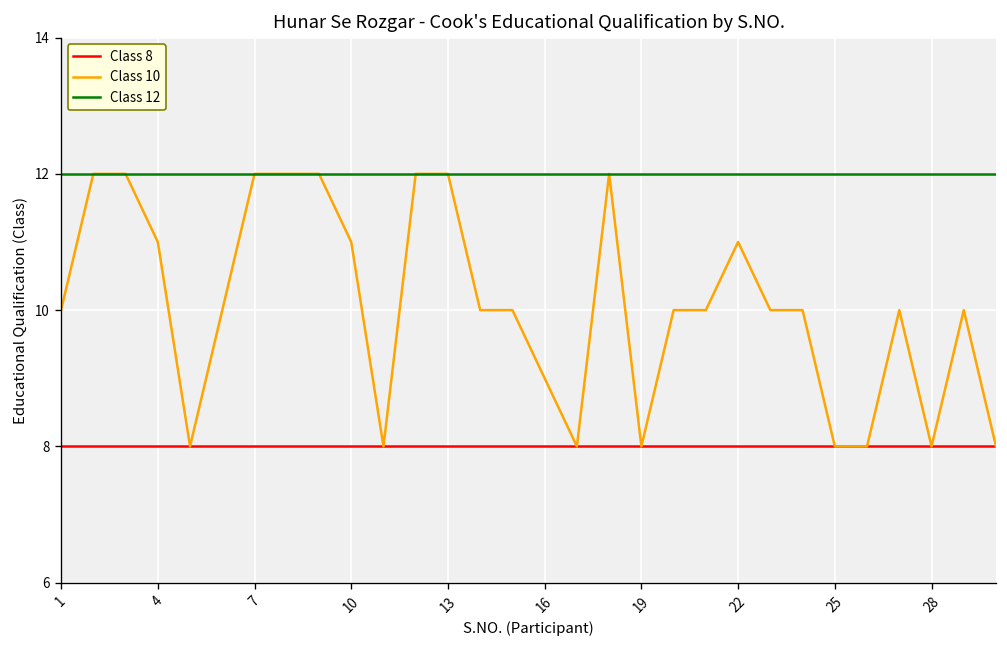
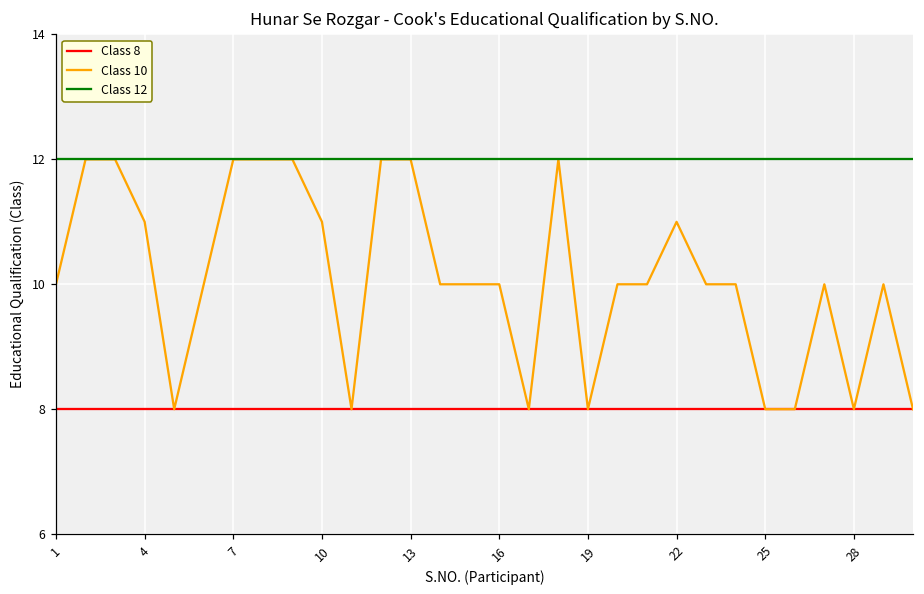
  {
    "Class 8": {
      "1": 8,
      "4": 8,
      "7": 8,
      "10": 8,
      "13": 8,
      "16": 8,
      "22": 8
    },
    "Class 10": {
      "1": 10,
      "4": 11,
      "10": 11,
-     "16": 9,
+     "16": 10,
      "22": 11
    },
    "Class 12": {
      "1": 12,
      "4": 12,
      "10": 12,
      "16": 12,
      "19": 12,
      "22": 12,
      "25": 12,
      "28": 12
    }
  }
